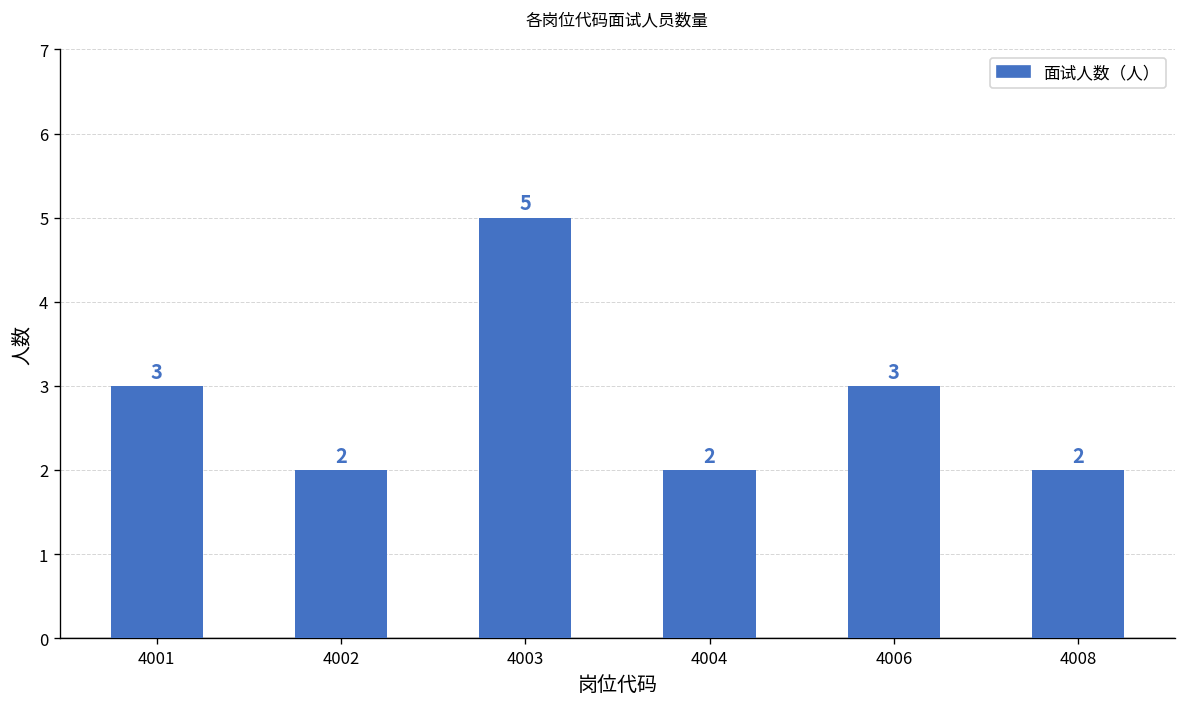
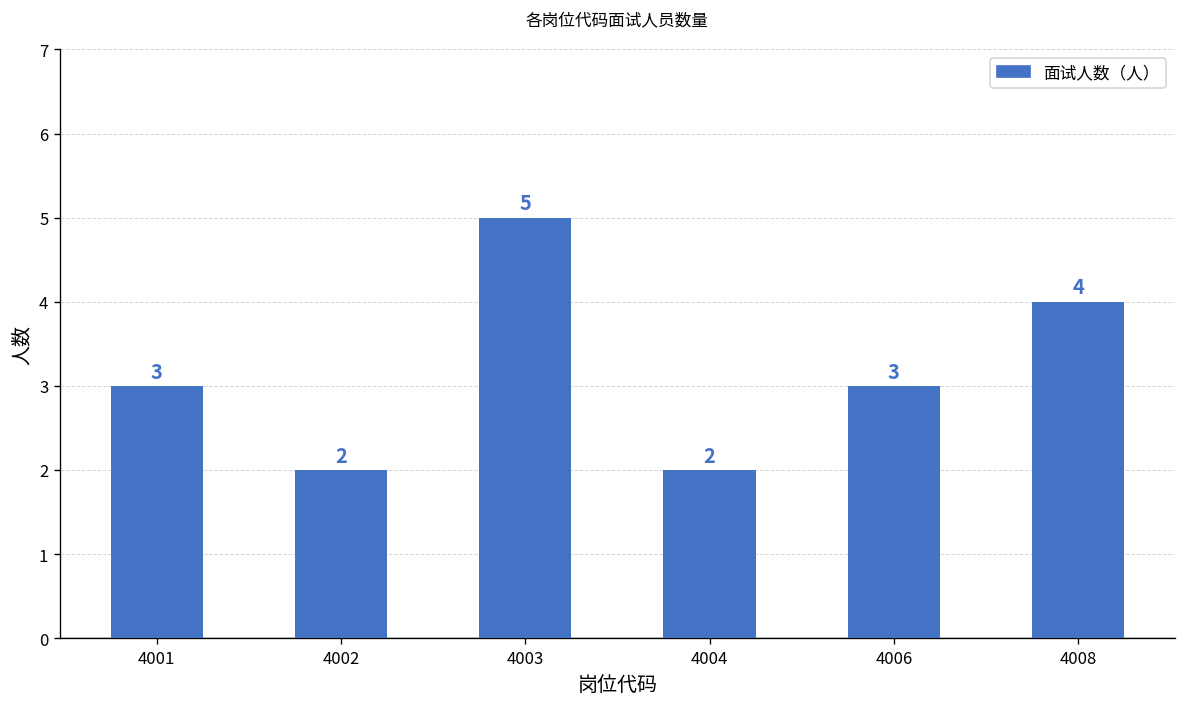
  {
    "4001": 3,
    "4002": 2,
    "4003": 5,
    "4004": 2,
    "4006": 3,
-   "4008": 2
+   "4008": 4
  }
